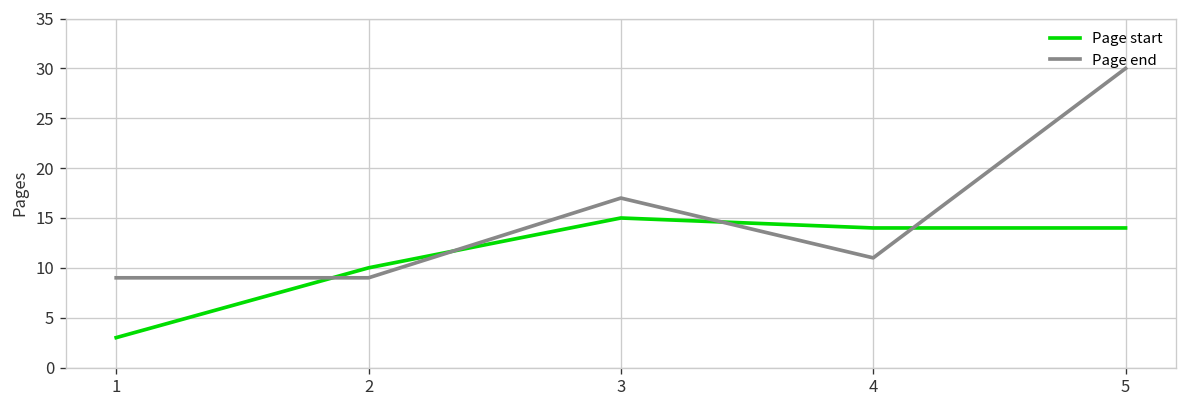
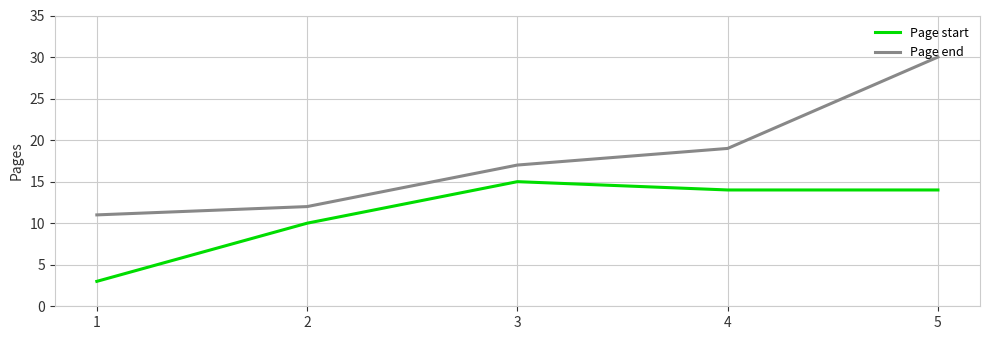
  {
    "Page start": {
      "1": 3,
      "2": 10,
      "3": 15,
      "4": 14,
      "5": 14
    },
    "Page end": {
-     "1": 9,
-     "2": 9,
+     "1": 11,
+     "2": 12,
      "3": 17,
-     "4": 11,
+     "4": 19,
      "5": 30
    }
  }
